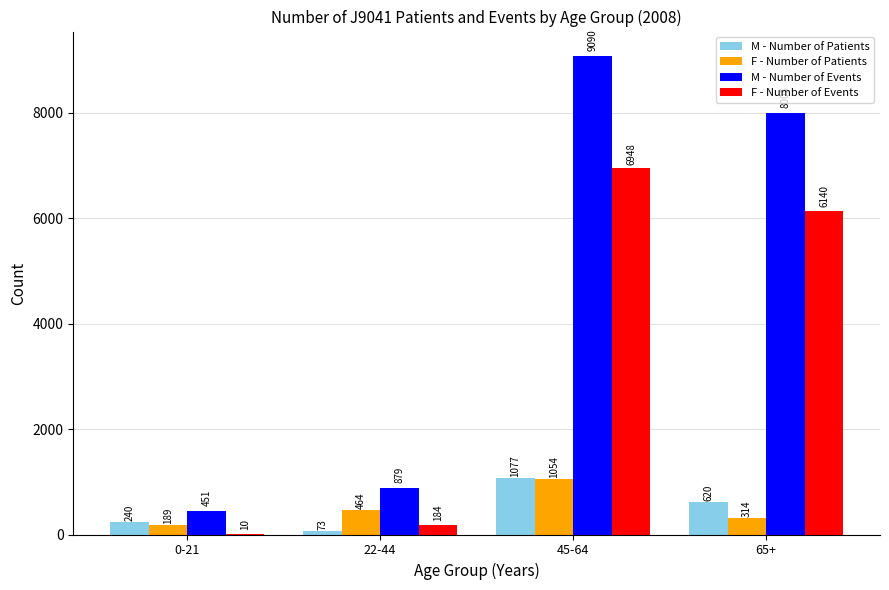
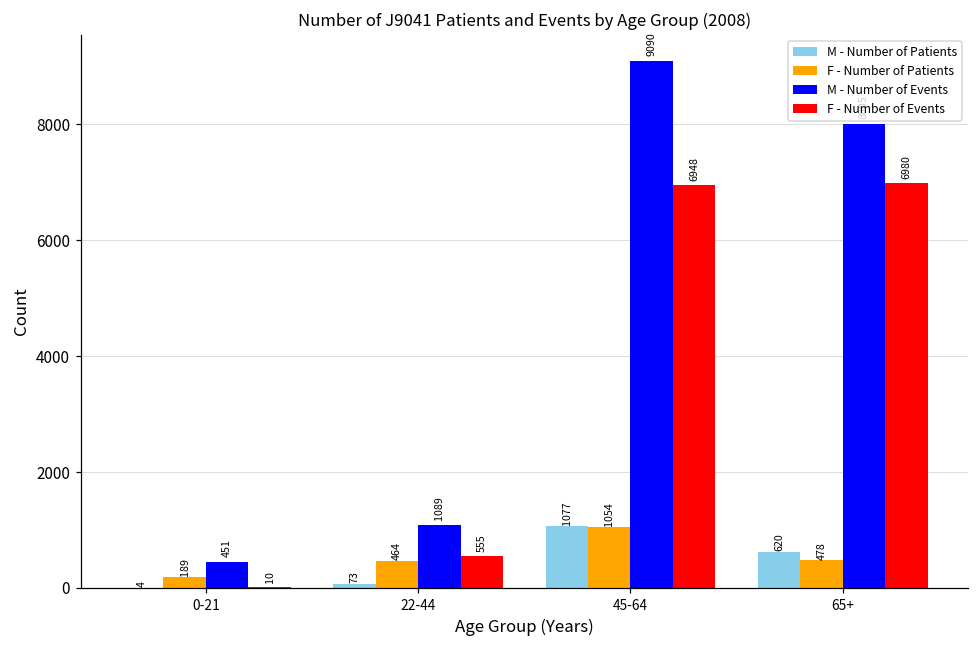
  {
    "M - Number of Patients": {
-     "0-21": 240,
+     "0-21": 4,
      "22-44": 73,
      "45-64": 1077,
      "65+": 620
    },
    "F - Number of Patients": {
      "0-21": 189,
      "22-44": 464,
      "45-64": 1054,
-     "65+": 314
+     "65+": 478
    },
    "M - Number of Events": {
      "0-21": 451,
-     "22-44": 879,
+     "22-44": 1089,
      "45-64": 9090
    },
    "F - Number of Events": {
      "0-21": 10,
-     "22-44": 184,
+     "22-44": 555,
      "45-64": 6948,
-     "65+": 6140
+     "65+": 6980
    }
  }
